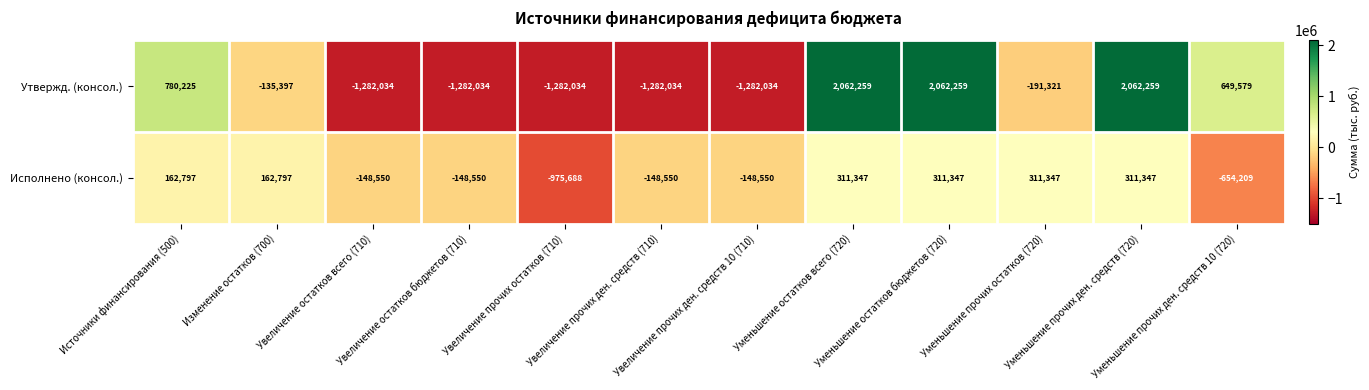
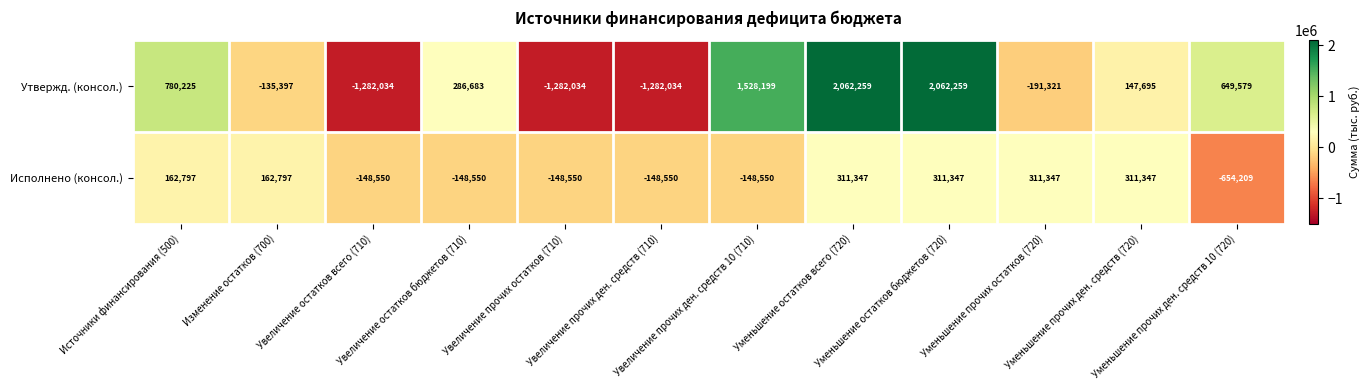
  {
    "Утвержд. (консол.)": {
      "Источники финансирования (500)": "780,225",
      "Изменение остатков (700)": "-135,397",
      "Увеличение остатков всего (710)": "-1,282,034",
-     "Увеличение остатков бюджетов (710)": "-1,282,034",
+     "Увеличение остатков бюджетов (710)": "286,683",
      "Увеличение прочих остатков (710)": "-1,282,034",
      "Увеличение прочих ден. средств (710)": "-1,282,034",
-     "Увеличение прочих ден. средств 10 (710)": "-1,282,034",
+     "Увеличение прочих ден. средств 10 (710)": "1,528,199",
      "Уменьшение остатков всего (720)": "2,062,259",
      "Уменьшение остатков бюджетов (720)": "2,062,259",
      "Уменьшение прочих остатков (720)": "-191,321",
-     "Уменьшение прочих ден. средств (720)": "2,062,259",
+     "Уменьшение прочих ден. средств (720)": "147,695",
      "Уменьшение прочих ден. средств 10 (720)": "649,579"
    },
    "Исполнено (консол.)": {
      "Источники финансирования (500)": "162,797",
      "Изменение остатков (700)": "162,797",
      "Увеличение остатков всего (710)": "-148,550",
      "Увеличение остатков бюджетов (710)": "-148,550",
-     "Увеличение прочих остатков (710)": "-975,688",
+     "Увеличение прочих остатков (710)": "-148,550",
      "Увеличение прочих ден. средств (710)": "-148,550",
      "Увеличение прочих ден. средств 10 (710)": "-148,550",
      "Уменьшение остатков всего (720)": "311,347",
      "Уменьшение остатков бюджетов (720)": "311,347",
      "Уменьшение прочих остатков (720)": "311,347",
      "Уменьшение прочих ден. средств (720)": "311,347",
      "Уменьшение прочих ден. средств 10 (720)": "-654,209"
    }
  }
